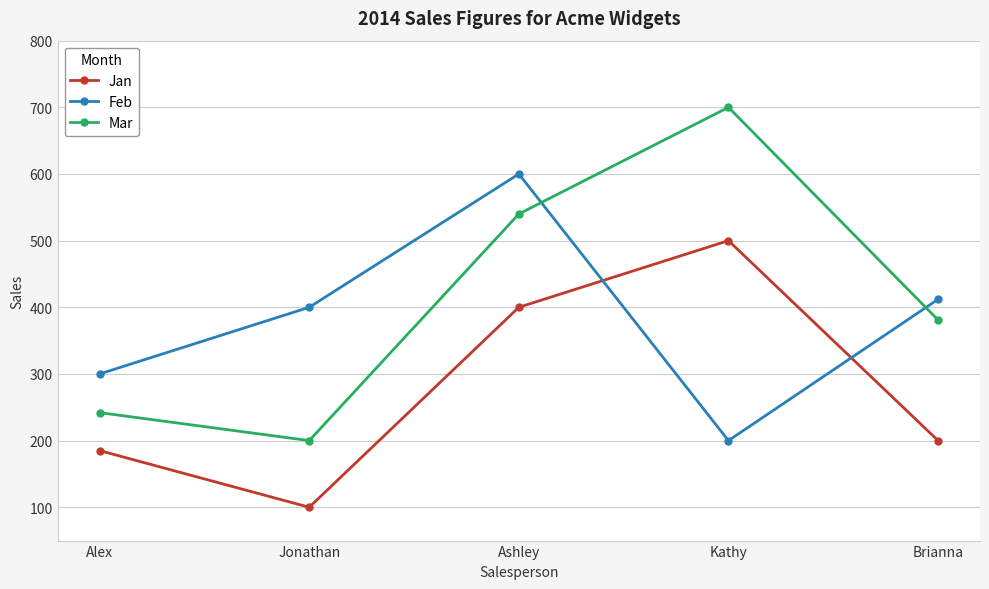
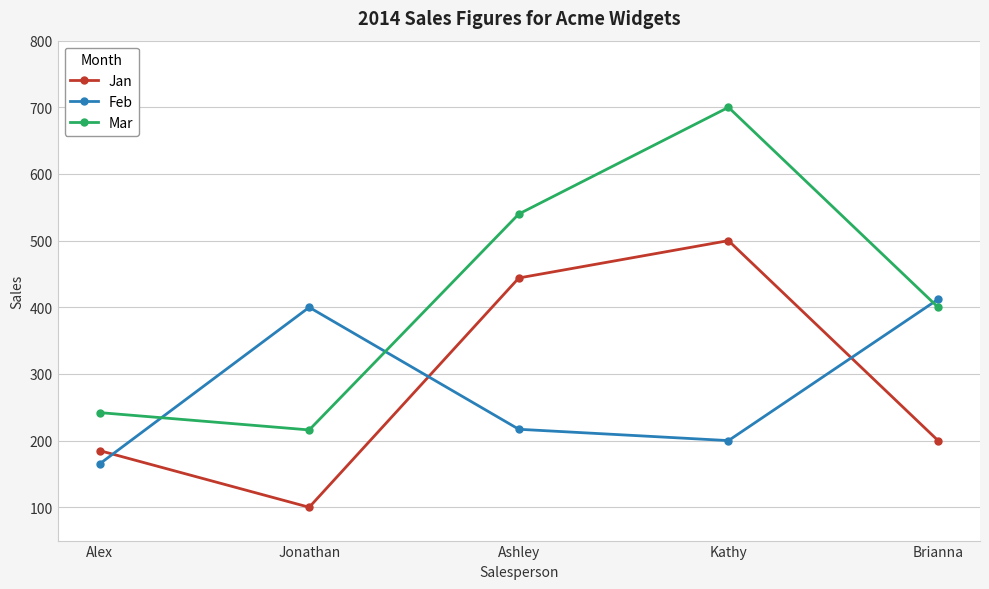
  {
    "Jan": {
      "Alex": 190,
      "Jonathan": 100,
-     "Ashley": 400,
+     "Ashley": 440,
      "Kathy": 500,
      "Brianna": 200
    },
    "Feb": {
-     "Alex": 300,
+     "Alex": 170,
      "Jonathan": 400,
-     "Ashley": 600,
+     "Ashley": 220,
      "Kathy": 200,
      "Brianna": 410
    },
    "Mar": {
      "Alex": 240,
-     "Jonathan": 200,
+     "Jonathan": 220,
      "Ashley": 540,
      "Kathy": 700,
-     "Brianna": 380
+     "Brianna": 400
    }
  }
